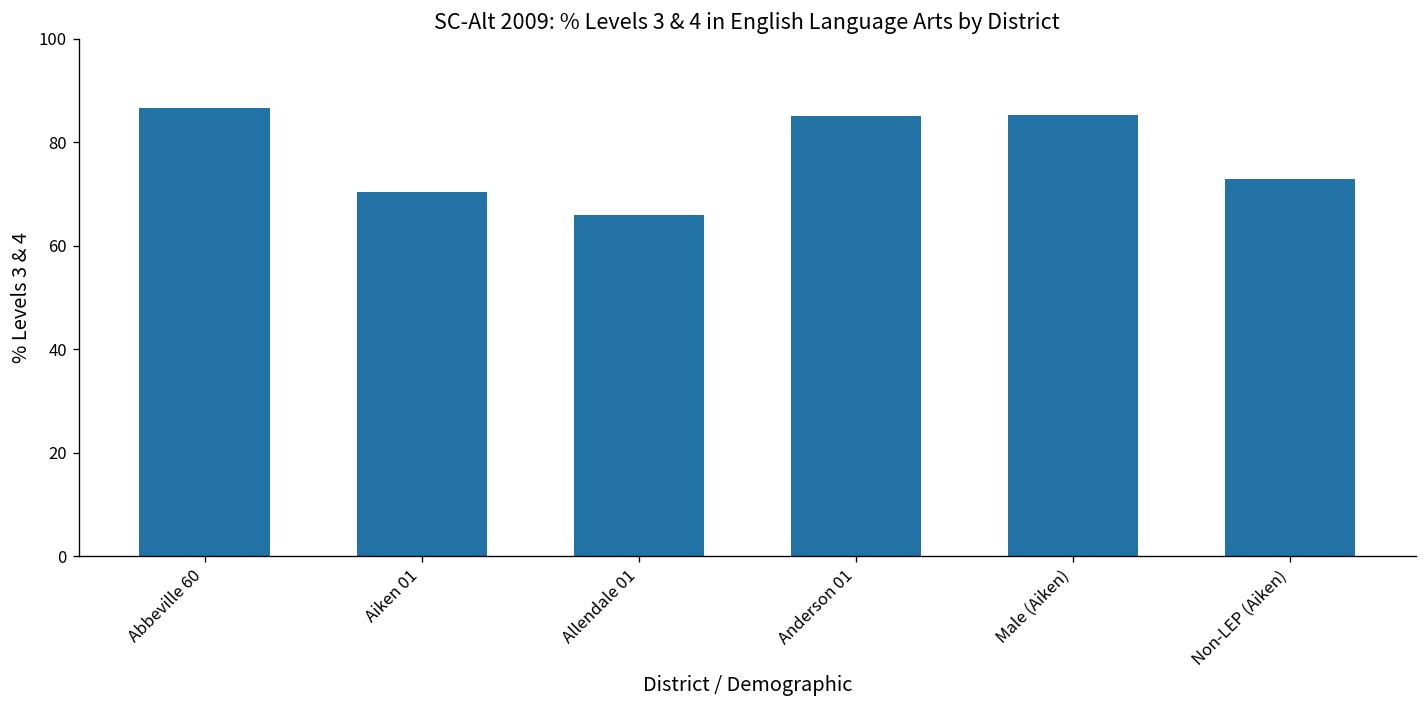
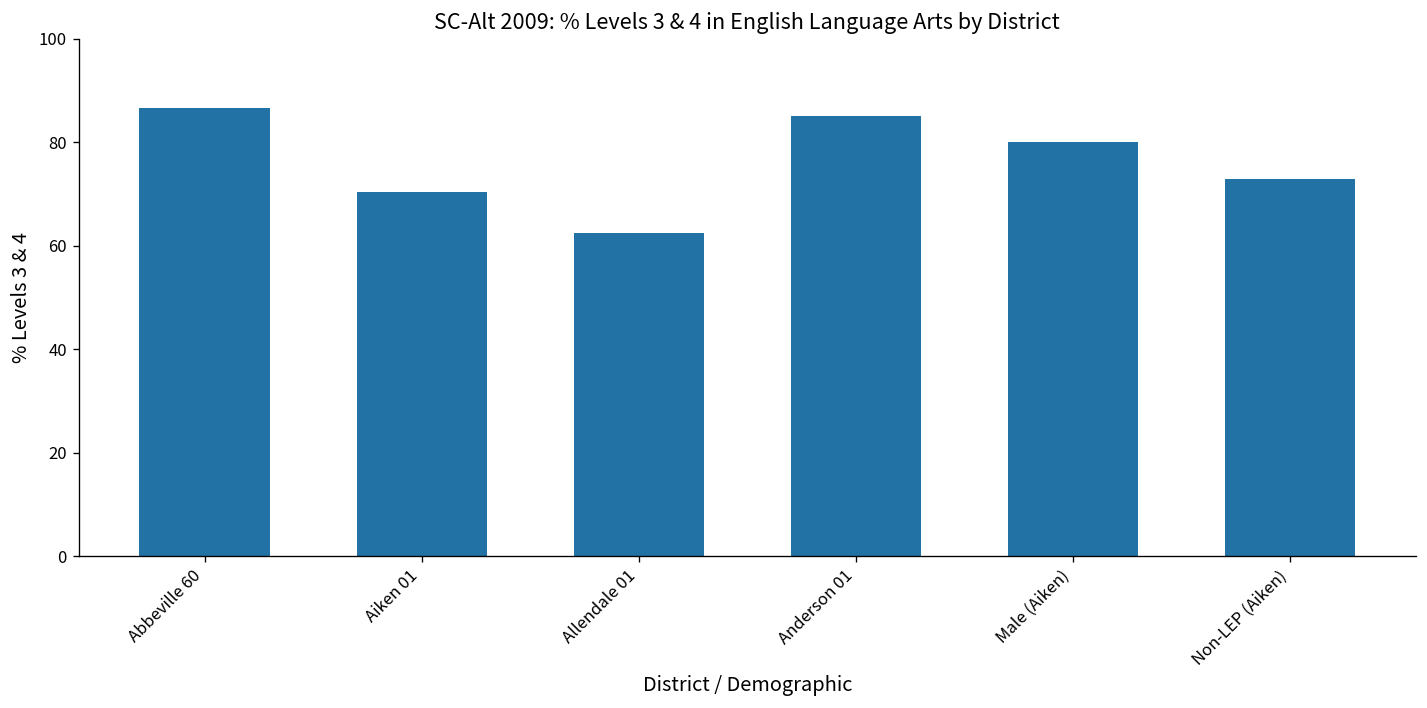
  {
    "Abbeville 60": 87,
    "Aiken 01": 70,
-   "Allendale 01": 66,
+   "Allendale 01": 63,
    "Anderson 01": 85,
-   "Male (Aiken)": 85,
+   "Male (Aiken)": 80,
    "Non-LEP (Aiken)": 73
  }
